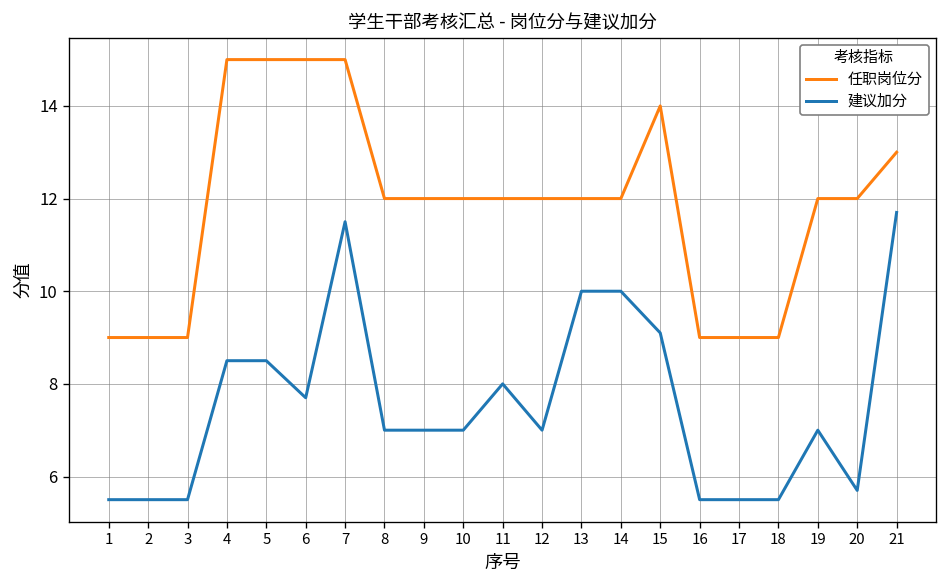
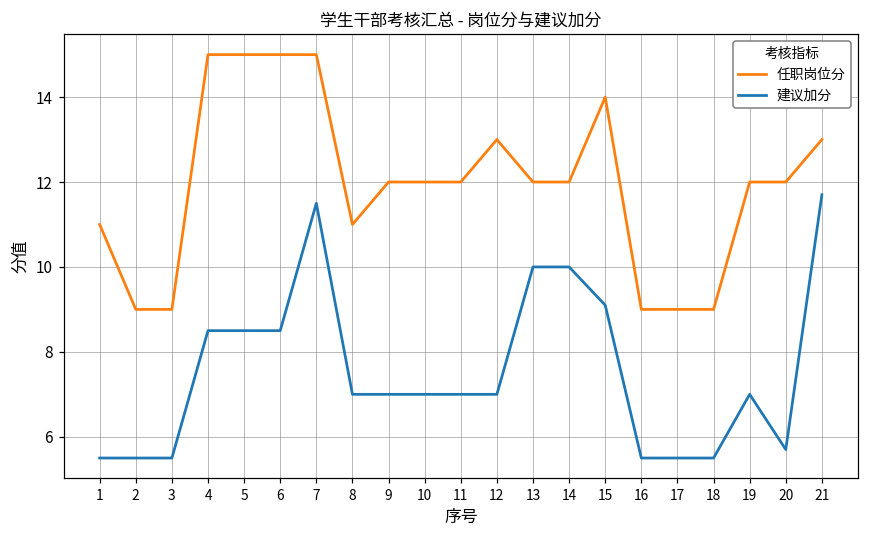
  {
    "任职岗位分": {
-     "1": 9,
+     "1": 11,
      "2": 9,
      "3": 9,
      "4": 15,
      "5": 15,
      "6": 15,
      "7": 15,
-     "8": 12,
+     "8": 11,
      "9": 12,
      "10": 12,
      "11": 12,
-     "12": 12,
+     "12": 13,
      "13": 12,
      "14": 12,
      "15": 14,
      "16": 9,
      "17": 9,
      "18": 9,
      "19": 12,
      "20": 12,
      "21": 13
    },
    "建议加分": {
      "1": 5.5,
      "2": 5.5,
      "3": 5.5,
      "4": 8.5,
      "5": 8.5,
-     "6": 7.7,
+     "6": 8.5,
      "7": 11.5,
      "8": 7.0,
      "9": 7.0,
      "10": 7.0,
-     "11": 8,
+     "11": 7,
      "12": 7.0,
      "13": 10.0,
      "14": 10.0,
      "15": 9.1,
      "16": 5.5,
      "17": 5.5,
      "18": 5.5,
      "19": 7.0,
      "20": 5.7,
      "21": 11.7
    }
  }
